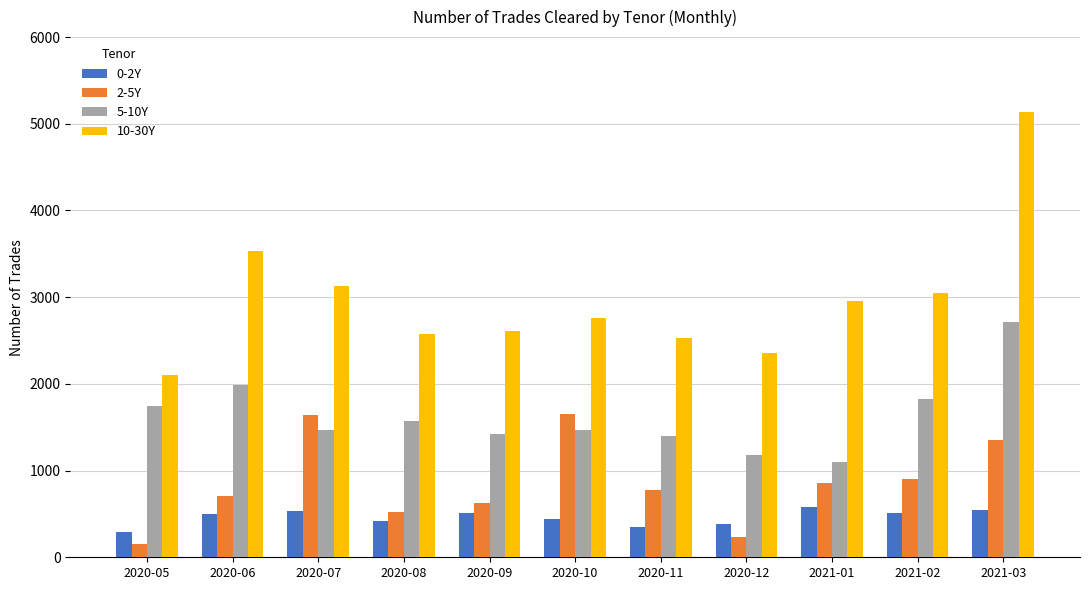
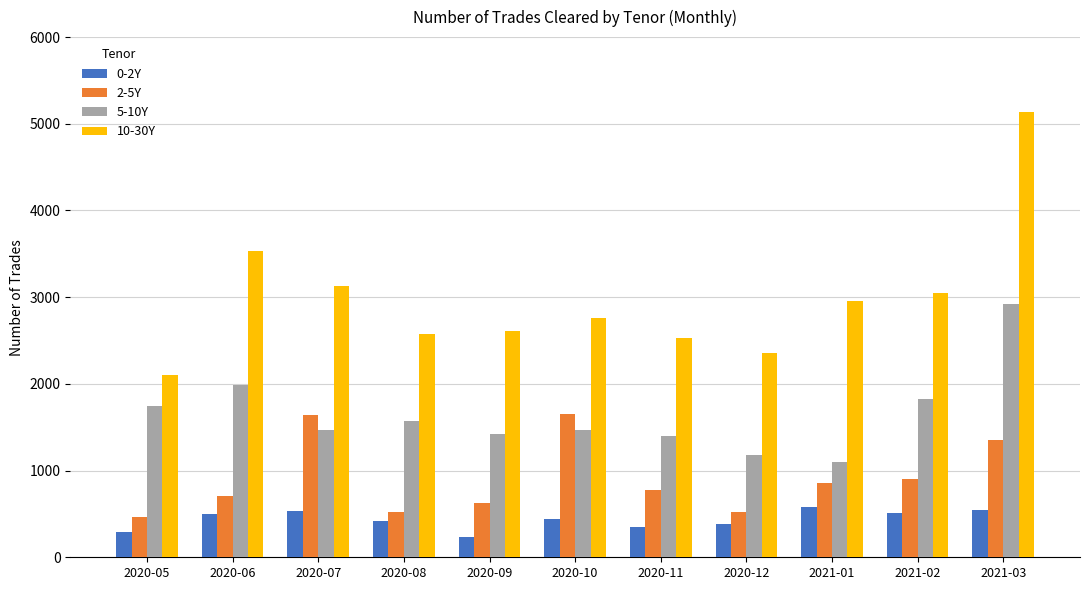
  {
    "0-2Y": {
      "2020-05": 300,
      "2020-06": 500,
      "2020-07": 500,
      "2020-08": 400,
-     "2020-09": 500,
+     "2020-09": 200,
      "2020-10": 400,
      "2020-11": 300,
      "2020-12": 400,
      "2021-01": 600,
      "2021-02": 500,
      "2021-03": 500
    },
    "2-5Y": {
-     "2020-05": 200,
+     "2020-05": 500,
      "2020-06": 700,
      "2020-07": 1600,
      "2020-08": 500,
      "2020-09": 600,
      "2020-10": 1700,
      "2020-11": 800,
-     "2020-12": 200,
+     "2020-12": 500,
      "2021-01": 900,
      "2021-02": 900,
      "2021-03": 1400
    },
    "5-10Y": {
      "2020-05": 1700,
      "2020-06": 2000,
      "2020-07": 1500,
      "2020-08": 1600,
      "2020-09": 1400,
      "2020-10": 1500,
      "2020-11": 1400,
      "2020-12": 1200,
      "2021-01": 1100,
      "2021-02": 1800,
-     "2021-03": 2700
+     "2021-03": 2900
    },
    "10-30Y": {
      "2020-05": 2100,
      "2020-06": 3500,
      "2020-07": 3100,
      "2020-08": 2600,
      "2020-09": 2600,
      "2020-10": 2800,
      "2020-11": 2500,
      "2020-12": 2400,
      "2021-01": 3000,
      "2021-02": 3100,
      "2021-03": 5100
    }
  }
